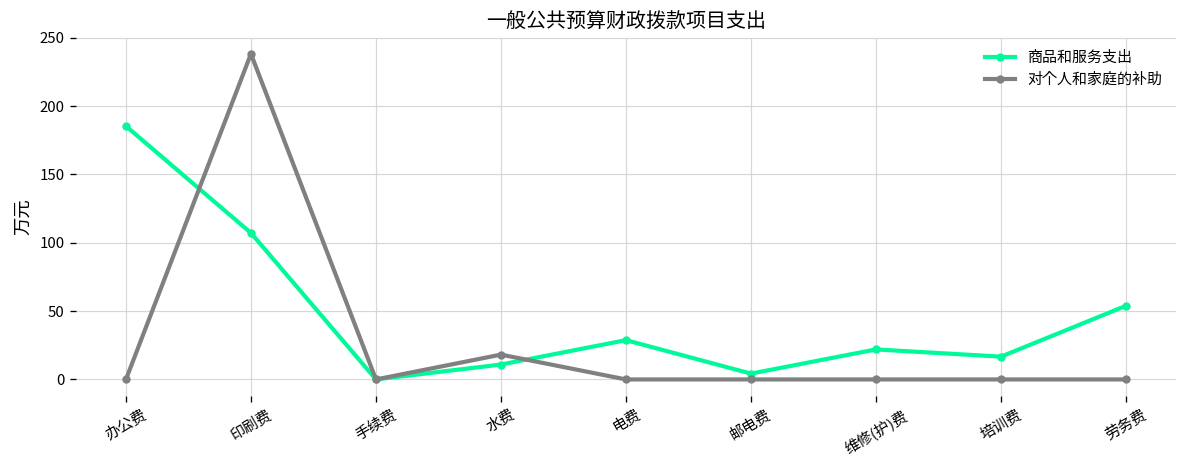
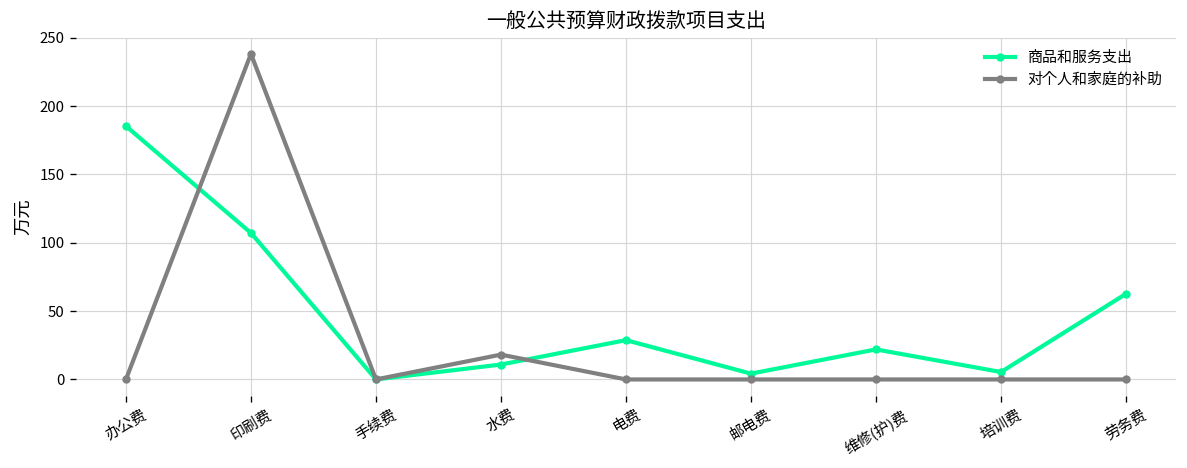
  {
    "商品和服务支出": {
      "办公费": 185,
      "印刷费": 107,
      "水费": 11,
      "电费": 29,
      "邮电费": 4,
      "维修(护)费": 22,
-     "培训费": 17,
-     "劳务费": 54
+     "培训费": 5,
+     "劳务费": 63
    },
    "对个人和家庭的补助": {
      "办公费": 0,
      "印刷费": 238,
      "水费": 18,
      "电费": 0,
      "邮电费": 0,
      "维修(护)费": 0,
      "培训费": 0,
      "劳务费": 0
    }
  }
